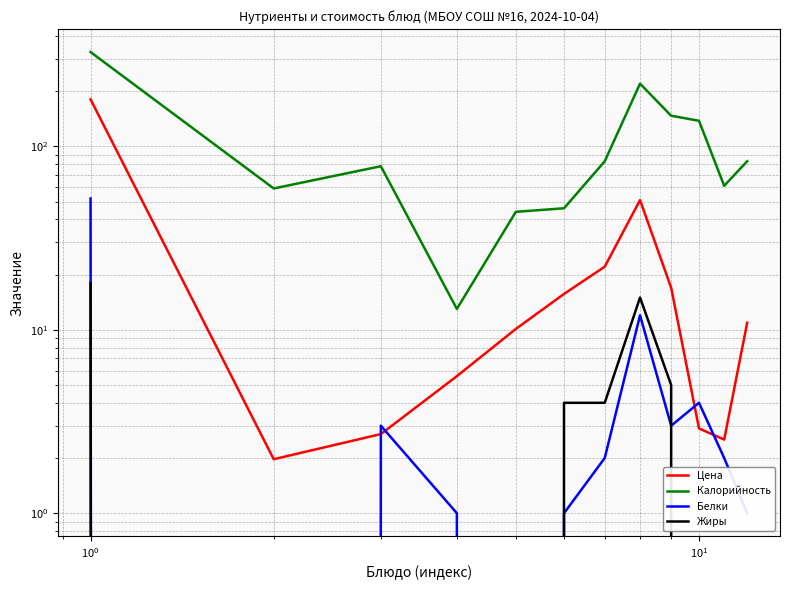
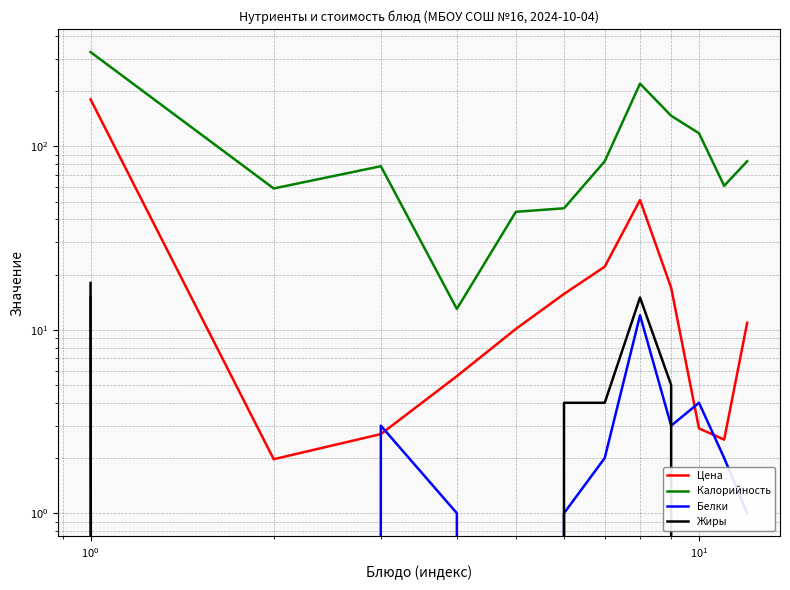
  {
    "Цена": {
      "10^0": 180,
      "10^1": 2.9
    },
    "Калорийность": {
      "10^0": 330,
-     "10^1": 140
+     "10^1": 120
    },
    "Белки": {
-     "10^0": 52,
+     "10^0": 15,
      "10^1": 4
    },
    "Жиры": {
      "10^0": 18
    }
  }
